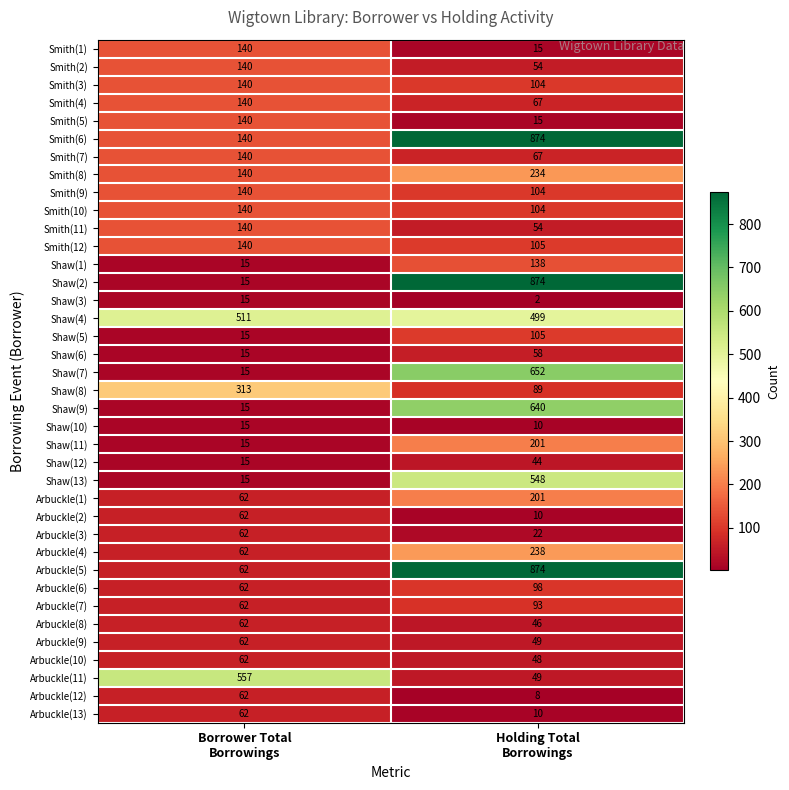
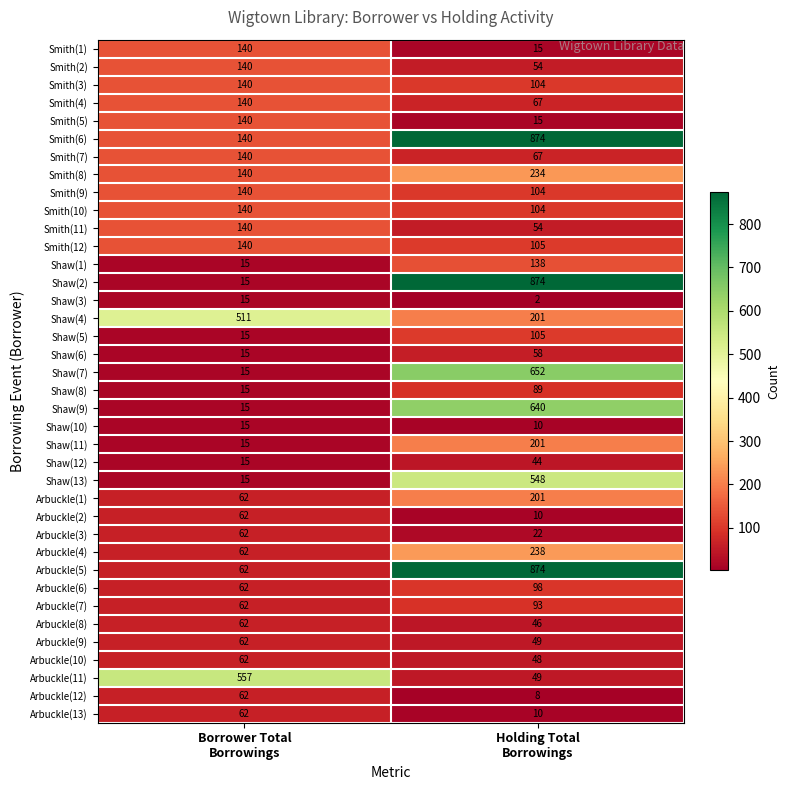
  {
    "Smith(1)": {
      "Borrower Total Borrowings": 140
    },
    "Smith(2)": {
      "Borrower Total Borrowings": 140,
      "Holding Total Borrowings": 54
    },
    "Smith(3)": {
      "Borrower Total Borrowings": 140,
      "Holding Total Borrowings": 104
    },
    "Smith(4)": {
      "Borrower Total Borrowings": 140,
      "Holding Total Borrowings": 67
    },
    "Smith(5)": {
      "Borrower Total Borrowings": 140,
      "Holding Total Borrowings": 15
    },
    "Smith(6)": {
      "Borrower Total Borrowings": 140,
      "Holding Total Borrowings": 874
    },
    "Smith(7)": {
      "Borrower Total Borrowings": 140,
      "Holding Total Borrowings": 67
    },
    "Smith(8)": {
      "Borrower Total Borrowings": 140,
      "Holding Total Borrowings": 234
    },
    "Smith(9)": {
      "Borrower Total Borrowings": 140,
      "Holding Total Borrowings": 104
    },
    "Smith(10)": {
      "Borrower Total Borrowings": 140,
      "Holding Total Borrowings": 104
    },
    "Smith(11)": {
      "Borrower Total Borrowings": 140,
      "Holding Total Borrowings": 54
    },
    "Smith(12)": {
      "Borrower Total Borrowings": 140,
      "Holding Total Borrowings": 105
    },
    "Shaw(1)": {
      "Borrower Total Borrowings": 15,
      "Holding Total Borrowings": 138
    },
    "Shaw(2)": {
      "Borrower Total Borrowings": 15,
      "Holding Total Borrowings": 874
    },
    "Shaw(3)": {
      "Borrower Total Borrowings": 15,
      "Holding Total Borrowings": 2
    },
    "Shaw(4)": {
      "Borrower Total Borrowings": 511,
-     "Holding Total Borrowings": 499
+     "Holding Total Borrowings": 201
    },
    "Shaw(5)": {
      "Borrower Total Borrowings": 15,
      "Holding Total Borrowings": 105
    },
    "Shaw(6)": {
      "Borrower Total Borrowings": 15,
      "Holding Total Borrowings": 58
    },
    "Shaw(7)": {
      "Borrower Total Borrowings": 15,
      "Holding Total Borrowings": 652
    },
    "Shaw(8)": {
-     "Borrower Total Borrowings": 313,
+     "Borrower Total Borrowings": 15,
      "Holding Total Borrowings": 89
    },
    "Shaw(9)": {
      "Borrower Total Borrowings": 15,
      "Holding Total Borrowings": 640
    },
    "Shaw(10)": {
      "Borrower Total Borrowings": 15,
      "Holding Total Borrowings": 10
    },
    "Shaw(11)": {
      "Borrower Total Borrowings": 15,
      "Holding Total Borrowings": 201
    },
    "Shaw(12)": {
      "Borrower Total Borrowings": 15,
      "Holding Total Borrowings": 44
    },
    "Shaw(13)": {
      "Borrower Total Borrowings": 15,
      "Holding Total Borrowings": 548
    },
    "Arbuckle(1)": {
      "Borrower Total Borrowings": 62,
      "Holding Total Borrowings": 201
    },
    "Arbuckle(2)": {
      "Borrower Total Borrowings": 62,
      "Holding Total Borrowings": 10
    },
    "Arbuckle(3)": {
      "Borrower Total Borrowings": 62,
      "Holding Total Borrowings": 22
    },
    "Arbuckle(4)": {
      "Borrower Total Borrowings": 62,
      "Holding Total Borrowings": 238
    },
    "Arbuckle(5)": {
      "Borrower Total Borrowings": 62,
      "Holding Total Borrowings": 874
    },
    "Arbuckle(6)": {
      "Borrower Total Borrowings": 62,
      "Holding Total Borrowings": 98
    },
    "Arbuckle(7)": {
      "Borrower Total Borrowings": 62,
      "Holding Total Borrowings": 93
    },
    "Arbuckle(8)": {
      "Borrower Total Borrowings": 62,
      "Holding Total Borrowings": 46
    },
    "Arbuckle(9)": {
      "Borrower Total Borrowings": 62,
      "Holding Total Borrowings": 49
    },
    "Arbuckle(10)": {
      "Borrower Total Borrowings": 62,
      "Holding Total Borrowings": 48
    },
    "Arbuckle(11)": {
      "Borrower Total Borrowings": 557,
      "Holding Total Borrowings": 49
    },
    "Arbuckle(12)": {
      "Borrower Total Borrowings": 62,
      "Holding Total Borrowings": 8
    },
    "Arbuckle(13)": {
      "Borrower Total Borrowings": 62,
      "Holding Total Borrowings": 10
    }
  }
